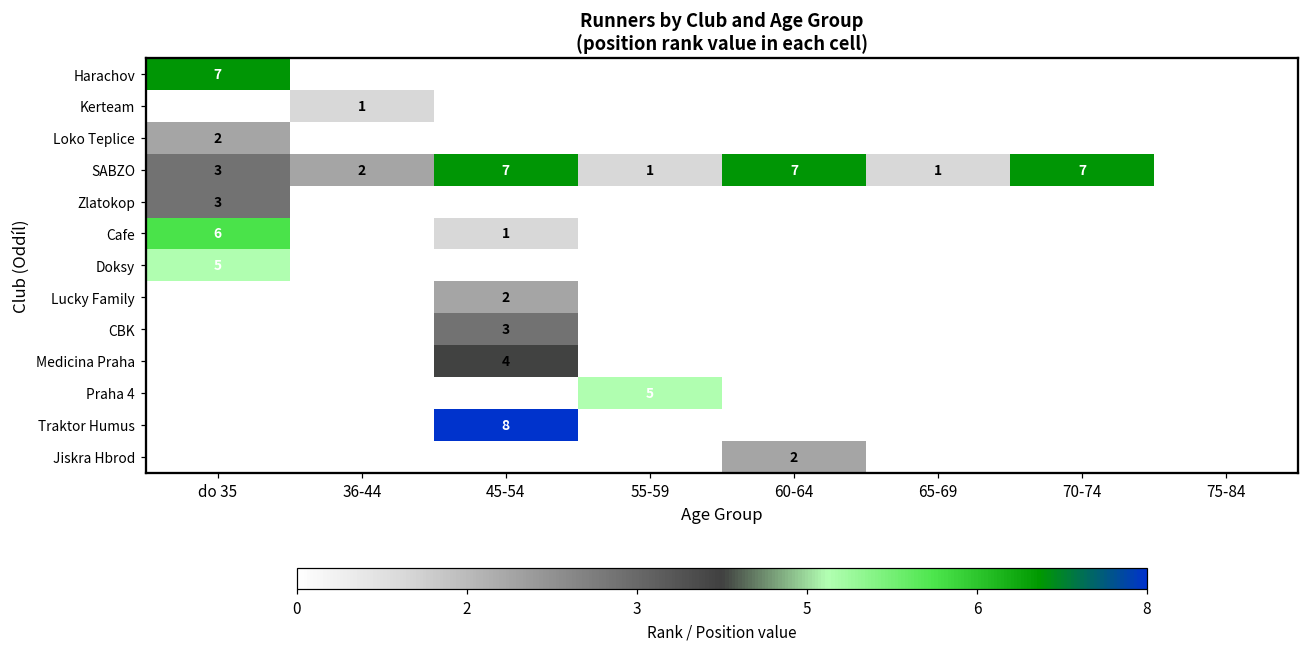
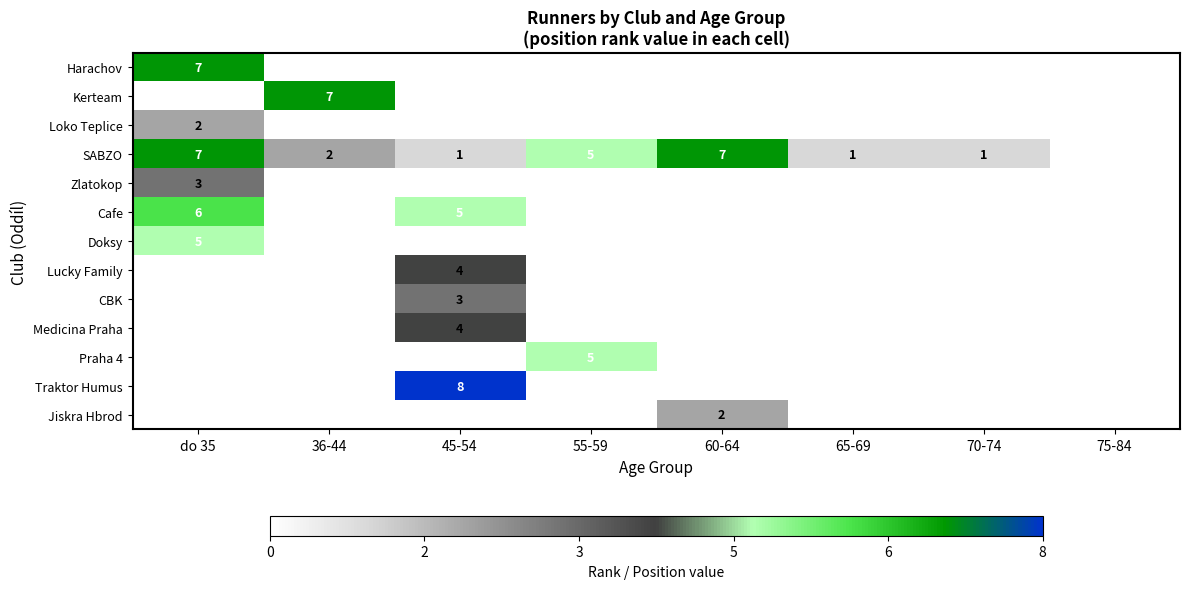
  {
    "Harachov": {
      "do 35": 7
    },
    "Kerteam": {
-     "36-44": 1
+     "36-44": 7
    },
    "Loko Teplice": {
      "do 35": 2
    },
    "SABZO": {
-     "do 35": 3,
+     "do 35": 7,
      "36-44": 2,
-     "45-54": 7,
-     "55-59": 1,
+     "45-54": 1,
+     "55-59": 5,
      "60-64": 7,
      "65-69": 1,
-     "70-74": 7
+     "70-74": 1
    },
    "Zlatokop": {
      "do 35": 3
    },
    "Cafe": {
      "do 35": 6,
-     "45-54": 1
+     "45-54": 5
    },
    "Doksy": {
      "do 35": 5
    },
    "Lucky Family": {
-     "45-54": 2
+     "45-54": 4
    },
    "CBK": {
      "45-54": 3
    },
    "Medicina Praha": {
      "45-54": 4
    },
    "Praha 4": {
      "55-59": 5
    },
    "Traktor Humus": {
      "45-54": 8
    },
    "Jiskra Hbrod": {
      "60-64": 2
    }
  }
